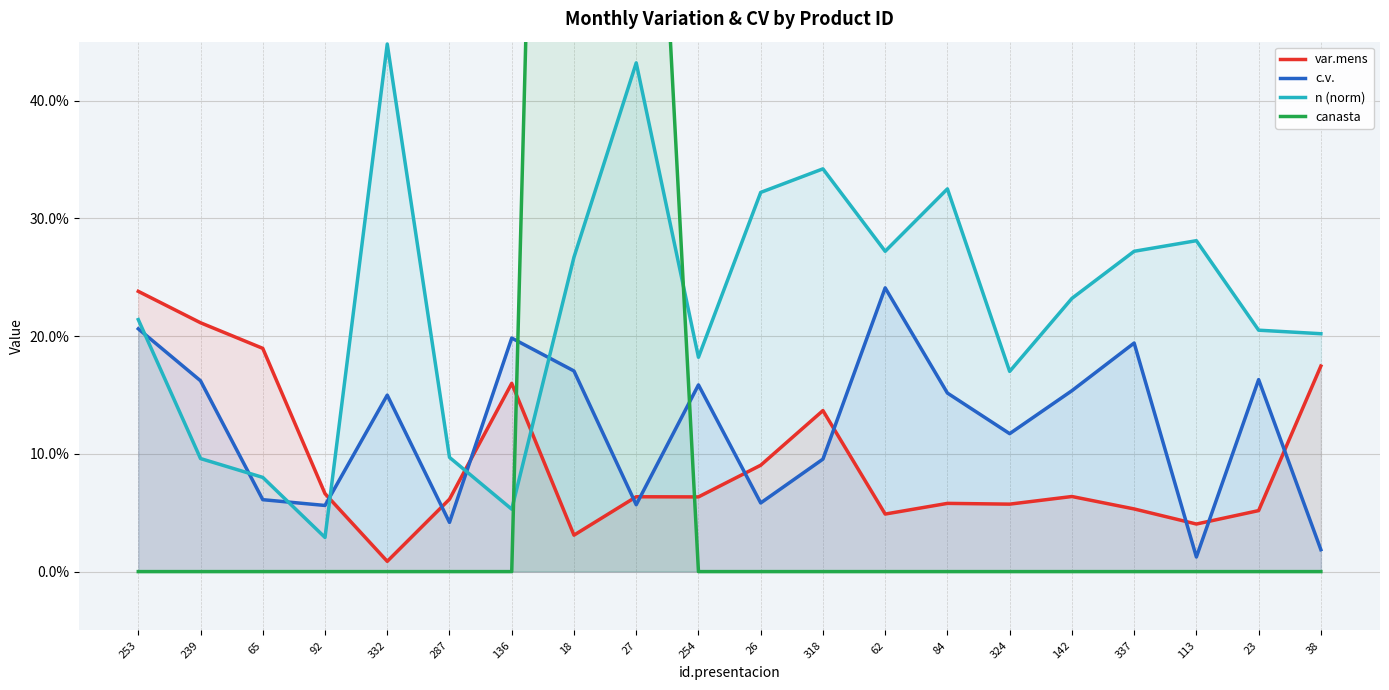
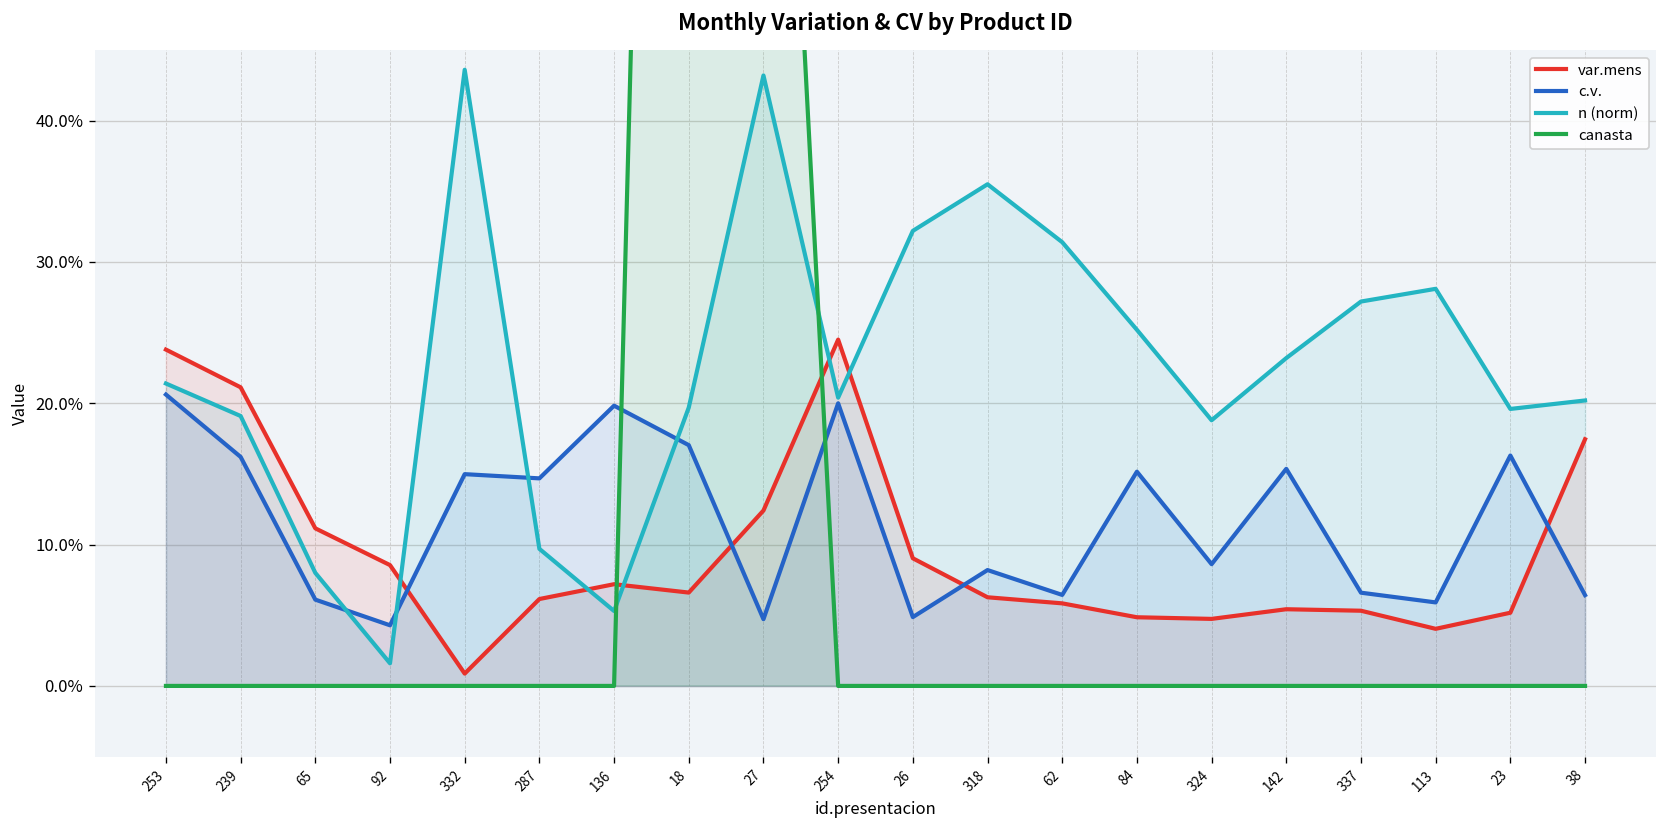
  {
    "var.mens": {
      "253": "23.8%",
      "239": "21.1%",
-     "65": "19.0%",
-     "92": "6.6%",
+     "65": "11.2%",
+     "92": "8.5%",
      "332": "0.9%",
      "287": "6.1%",
-     "136": "16.0%",
-     "18": "3.1%",
-     "27": "6.4%",
-     "254": "6.3%",
+     "136": "7.2%",
+     "18": "6.6%",
+     "27": "12.4%",
+     "254": "24.5%",
      "26": "9.0%",
-     "318": "13.7%",
-     "62": "4.9%",
-     "84": "5.8%",
-     "324": "5.7%",
-     "142": "6.4%",
+     "318": "6.3%",
+     "62": "5.8%",
+     "84": "4.9%",
+     "324": "4.7%",
+     "142": "5.4%",
      "337": "5.3%",
      "113": "4.0%",
      "23": "5.2%",
      "38": "17.5%"
    },
    "c.v.": {
      "253": "20.6%",
      "239": "16.2%",
      "65": "6.1%",
-     "92": "5.6%",
+     "92": "4.3%",
      "332": "15.0%",
-     "287": "4.2%",
+     "287": "14.7%",
      "136": "19.8%",
      "18": "17.0%",
-     "27": "5.7%",
-     "254": "15.9%",
-     "26": "5.8%",
-     "318": "9.6%",
-     "62": "24.1%",
+     "27": "4.7%",
+     "254": "20.0%",
+     "26": "4.9%",
+     "318": "8.2%",
+     "62": "6.4%",
      "84": "15.2%",
-     "324": "11.7%",
+     "324": "8.6%",
      "142": "15.4%",
-     "337": "19.4%",
-     "113": "1.2%",
+     "337": "6.6%",
+     "113": "5.9%",
      "23": "16.3%",
-     "38": "1.9%"
+     "38": "6.4%"
    },
    "n (norm)": {
      "253": "21.4%",
-     "239": "9.6%",
+     "239": "19.1%",
      "65": "8.0%",
-     "92": "2.9%",
-     "332": "44.8%",
+     "92": "1.6%",
+     "332": "43.6%",
      "287": "9.7%",
      "136": "5.3%",
-     "18": "26.7%",
+     "18": "19.7%",
      "27": "43.2%",
-     "254": "18.2%",
+     "254": "20.4%",
      "26": "32.2%",
-     "318": "34.2%",
-     "62": "27.2%",
-     "84": "32.5%",
-     "324": "17.0%",
+     "318": "35.5%",
+     "62": "31.4%",
+     "84": "25.2%",
+     "324": "18.8%",
      "142": "23.2%",
      "337": "27.2%",
      "113": "28.1%",
-     "23": "20.5%",
+     "23": "19.6%",
      "38": "20.2%"
    },
    "canasta": {
      "253": "0.0%",
      "239": "0.0%",
      "65": "0.0%",
      "92": "0.0%",
      "332": "0.0%",
      "287": "0.0%",
      "136": "0.0%",
      "254": "0.0%",
      "26": "0.0%",
      "318": "0.0%",
      "62": "0.0%",
      "84": "0.0%",
      "324": "0.0%",
      "142": "0.0%",
      "337": "0.0%",
      "113": "0.0%",
      "23": "0.0%",
      "38": "0.0%"
    }
  }
